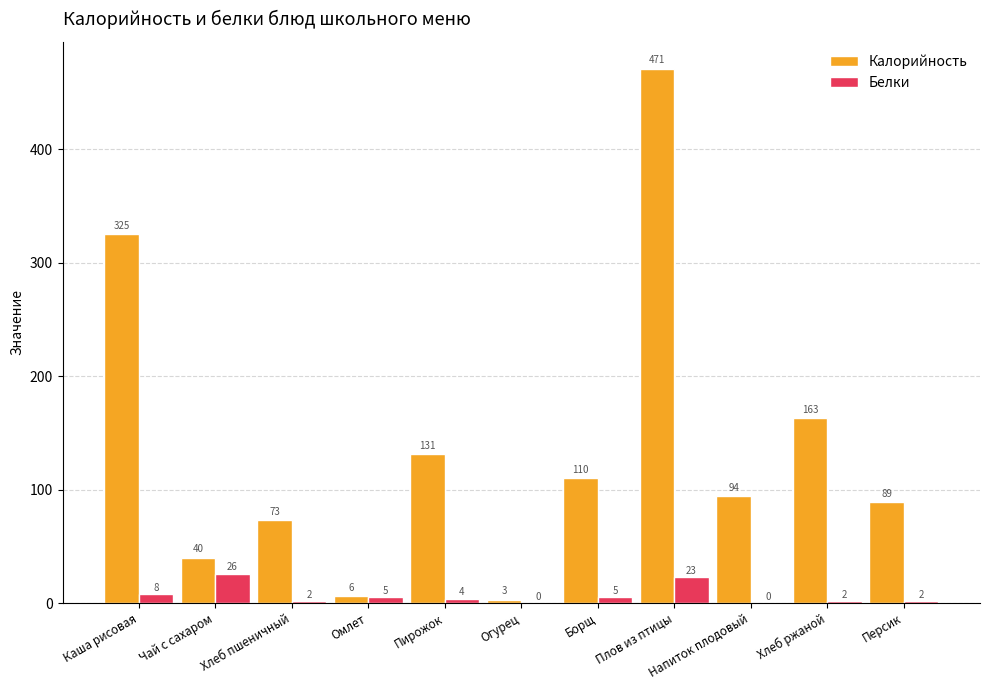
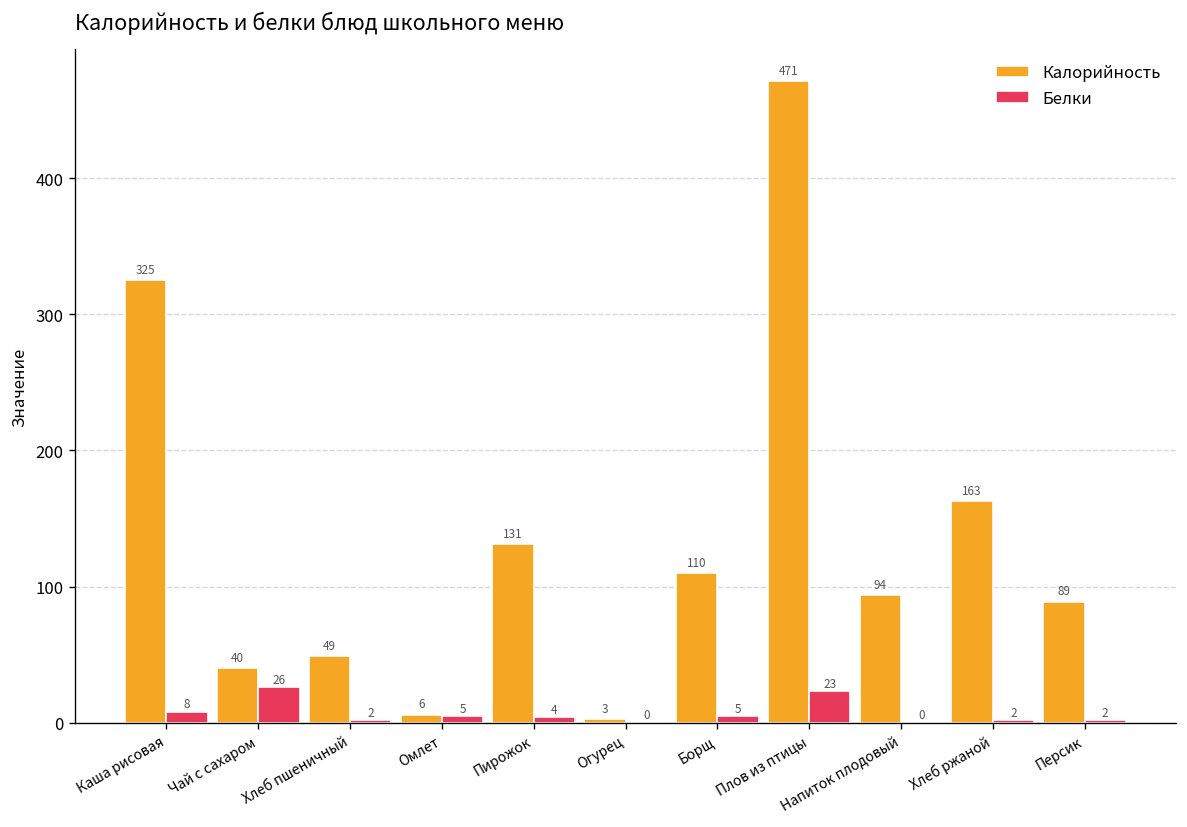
  {
    "Калорийность": {
      "Каша рисовая": 325,
      "Чай с сахаром": 40,
-     "Хлеб пшеничный": 73,
+     "Хлеб пшеничный": 49,
      "Омлет": 6,
      "Пирожок": 131,
      "Огурец": 3,
      "Борщ": 110,
      "Плов из птицы": 471,
      "Напиток плодовый": 94,
      "Хлеб ржаной": 163,
      "Персик": 89
    },
    "Белки": {
      "Каша рисовая": 8,
      "Чай с сахаром": 26,
      "Хлеб пшеничный": 2,
      "Омлет": 5,
      "Пирожок": 4,
      "Огурец": 0,
      "Борщ": 5,
      "Плов из птицы": 23,
      "Напиток плодовый": 0,
      "Хлеб ржаной": 2,
      "Персик": 2
    }
  }
